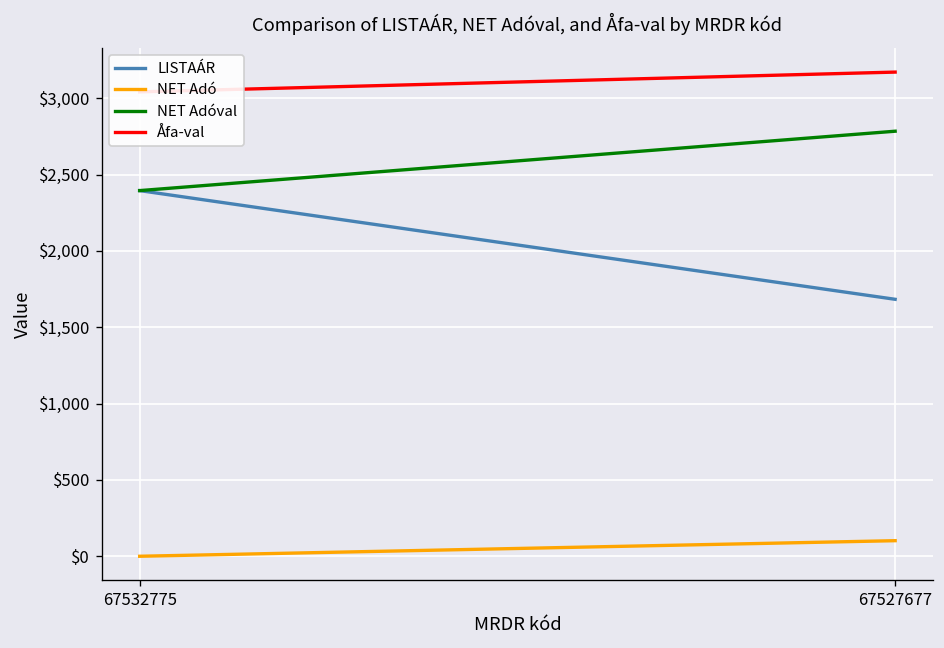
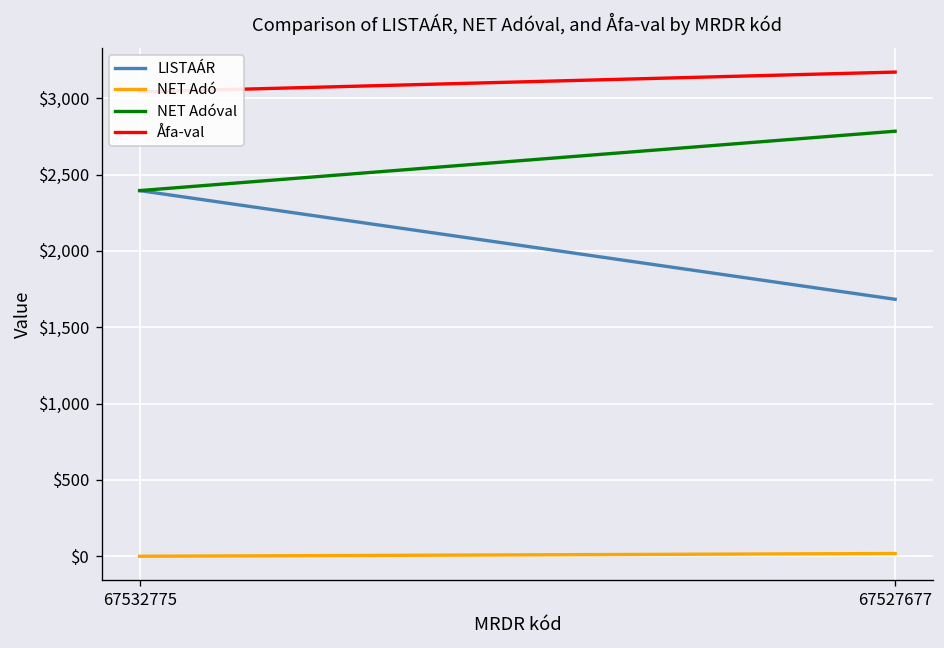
  {
    "LISTAÁR": {
      "67527677": "$1,680"
    },
    "NET Adó": {
      "67532775": "$0",
-     "67527677": "$100"
+     "67527677": "$20"
    },
    "NET Adóval": {
      "67527677": "$2,780"
    },
    "Åfa-val": {
      "67527677": "$3,170"
    }
  }
